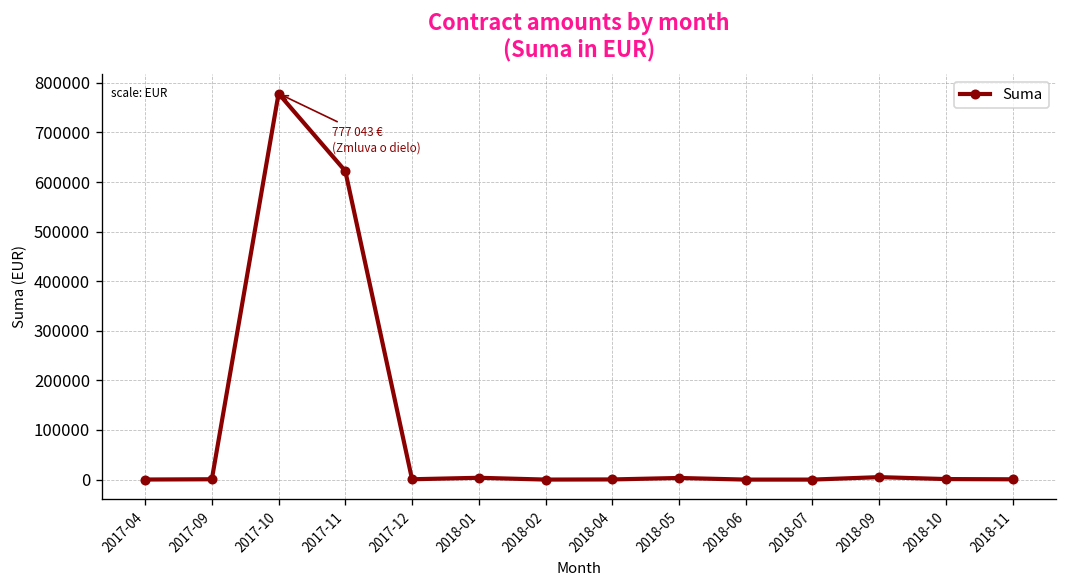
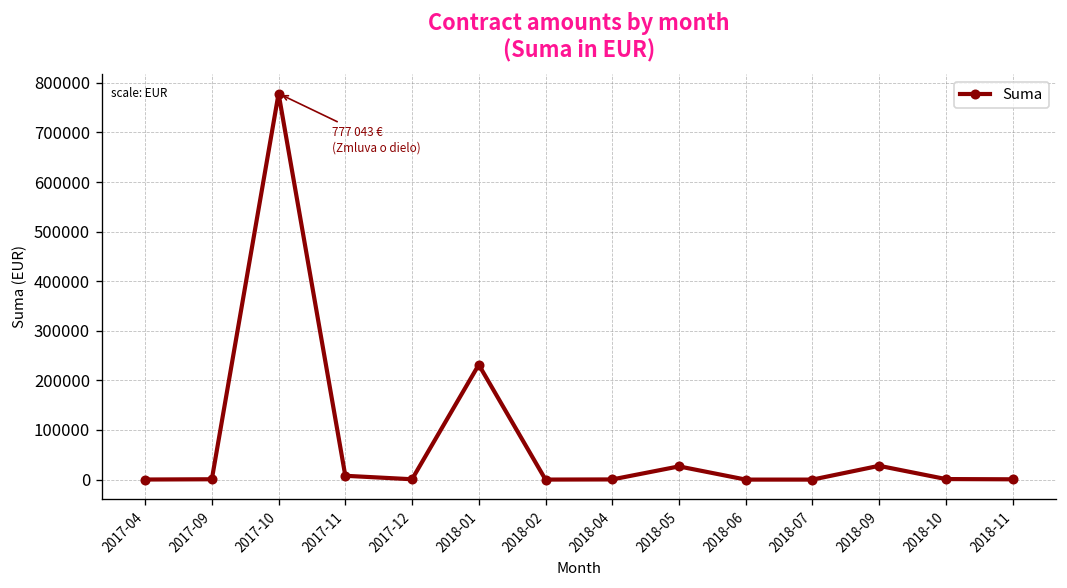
  {
    "2017-04": 0,
    "2017-09": 0,
-   "2017-11": 620000,
+   "2017-11": 10000,
    "2017-12": 0,
-   "2018-01": 0,
+   "2018-01": 230000,
    "2018-02": 0,
    "2018-04": 0,
-   "2018-05": 0,
+   "2018-05": 30000,
    "2018-06": 0,
    "2018-07": 0,
-   "2018-09": 0,
+   "2018-09": 30000,
    "2018-10": 0,
    "2018-11": 0
  }
